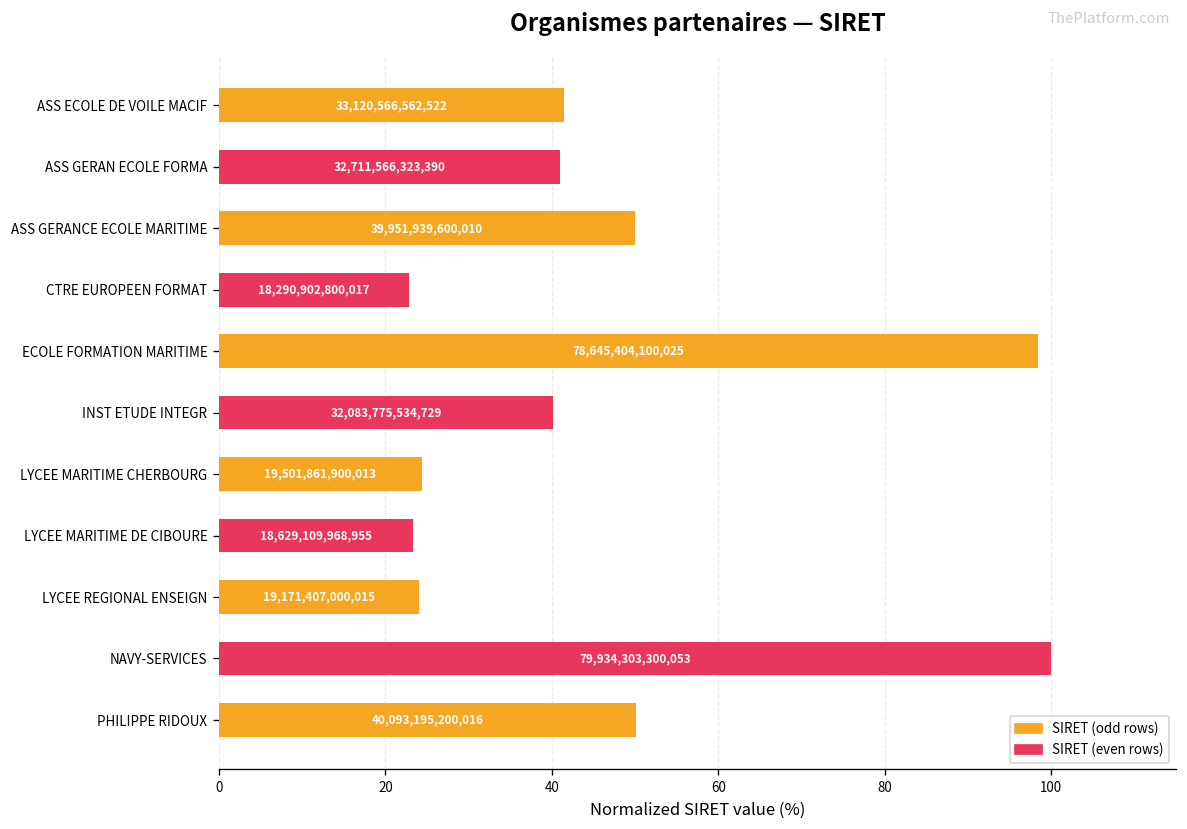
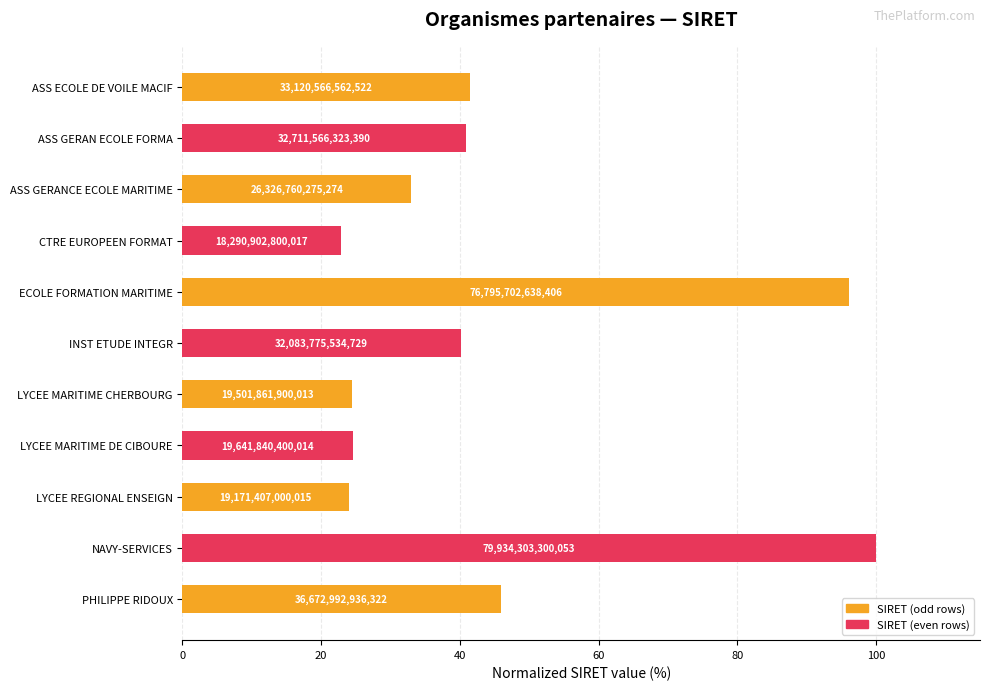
  {
-   "ASS GERANCE ECOLE MARITIME": "39,951,939,600,010",
-   "ECOLE FORMATION MARITIME": "78,645,404,100,025",
-   "LYCEE MARITIME DE CIBOURE": "18,629,109,968,955",
-   "PHILIPPE RIDOUX": "40,093,195,200,016"
+   "ASS GERANCE ECOLE MARITIME": "26,326,760,275,274",
+   "ECOLE FORMATION MARITIME": "76,795,702,638,406",
+   "LYCEE MARITIME DE CIBOURE": "19,641,840,400,014",
+   "PHILIPPE RIDOUX": "36,672,992,936,322"
  }
